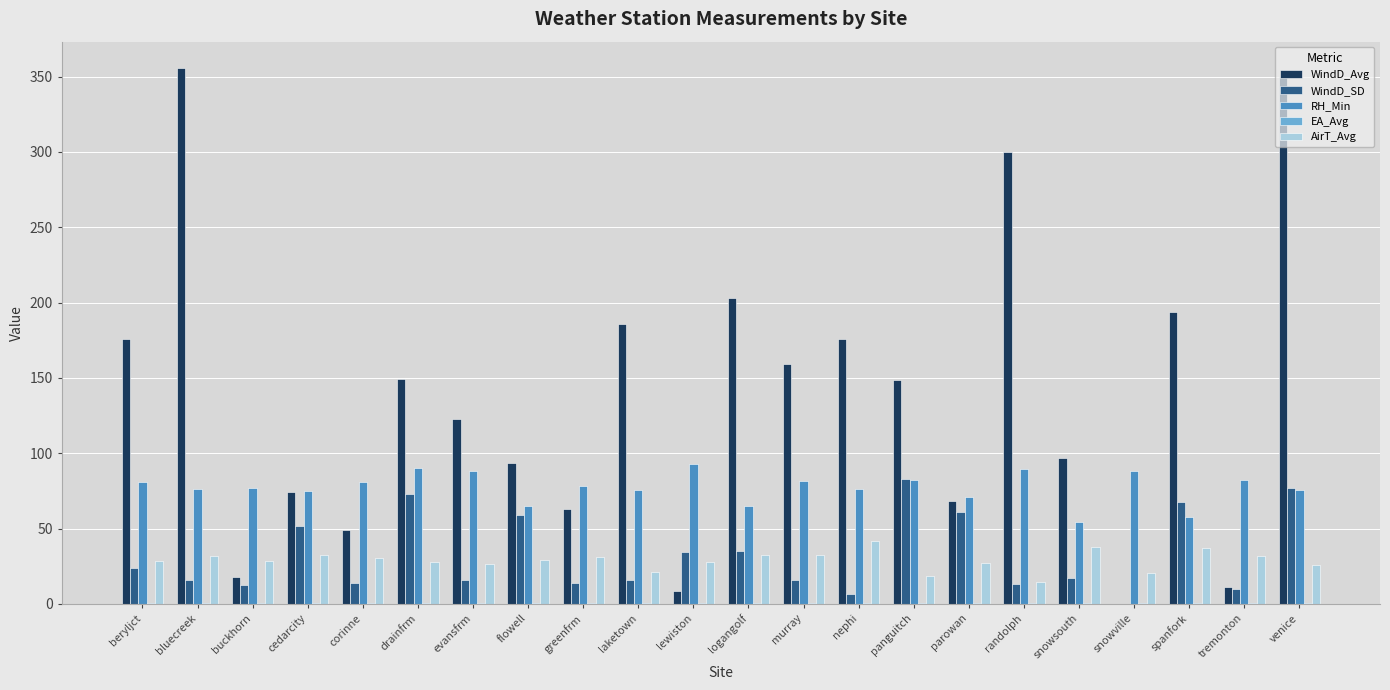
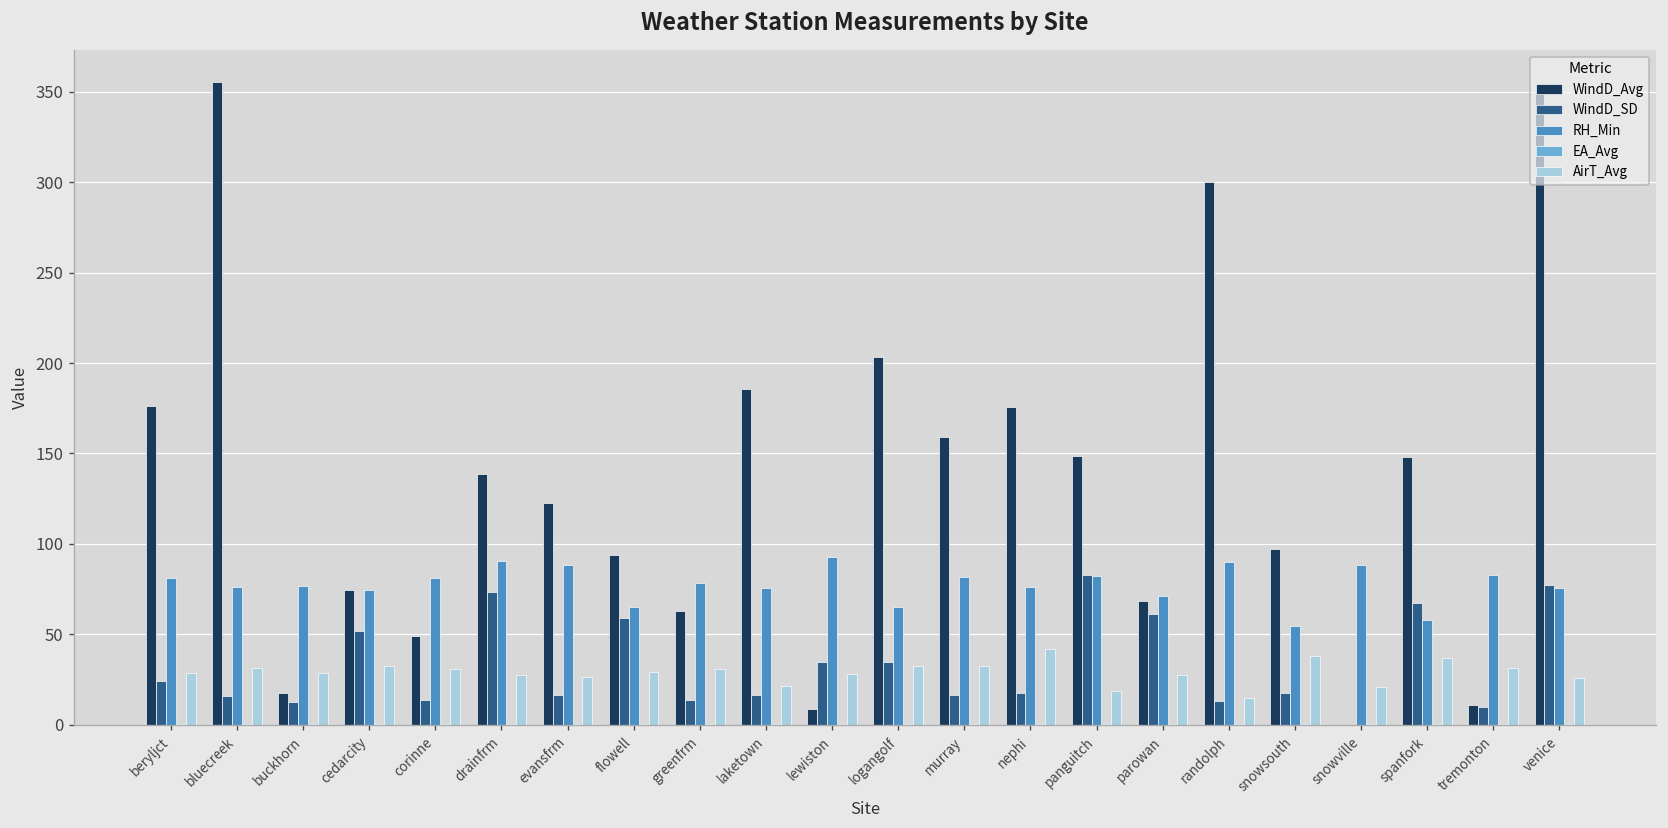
  {
    "WindD_Avg": {
      "beryljct": 176,
      "bluecreek": 355,
      "buckhorn": 18,
      "cedarcity": 74,
      "corinne": 49,
-     "drainfrm": 149,
+     "drainfrm": 139,
      "evansfrm": 123,
      "flowell": 94,
      "greenfrm": 63,
      "laketown": 186,
      "lewiston": 9,
      "logangolf": 203,
      "murray": 159,
      "nephi": 176,
      "panguitch": 148,
      "parowan": 68,
      "randolph": 300,
      "snowsouth": 97,
      "snowville": 0,
-     "spanfork": 194,
+     "spanfork": 148,
      "tremonton": 11
    },
    "WindD_SD": {
      "beryljct": 24,
      "bluecreek": 16,
      "buckhorn": 13,
      "cedarcity": 52,
      "corinne": 14,
      "drainfrm": 73,
      "evansfrm": 16,
      "flowell": 59,
      "greenfrm": 14,
      "laketown": 16,
      "lewiston": 35,
      "logangolf": 35,
      "murray": 16,
-     "nephi": 7,
+     "nephi": 18,
      "panguitch": 83,
      "parowan": 61,
      "randolph": 13,
      "snowsouth": 17,
      "snowville": 0,
      "spanfork": 67,
      "tremonton": 10,
      "venice": 77
    },
    "AirT_Avg": {
      "beryljct": 29,
      "bluecreek": 32,
      "buckhorn": 29,
      "cedarcity": 32,
      "corinne": 31,
      "drainfrm": 28,
      "evansfrm": 26,
      "flowell": 29,
      "greenfrm": 31,
      "laketown": 21,
      "lewiston": 28,
      "logangolf": 33,
      "murray": 33,
      "nephi": 42,
      "panguitch": 19,
      "parowan": 27,
      "randolph": 15,
      "snowsouth": 38,
      "snowville": 21,
      "spanfork": 37,
      "tremonton": 32,
      "venice": 26
    }
  }
